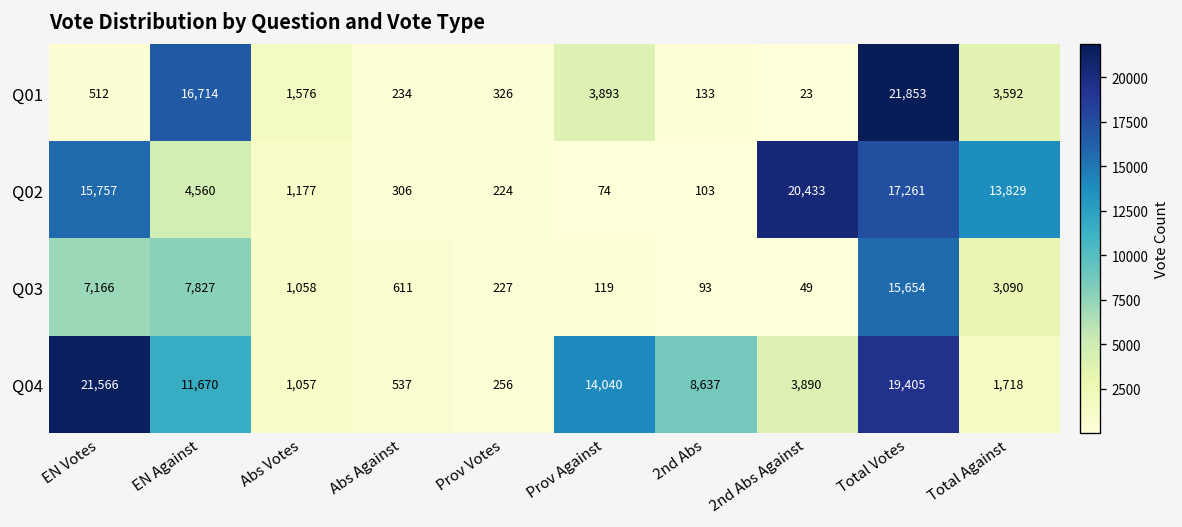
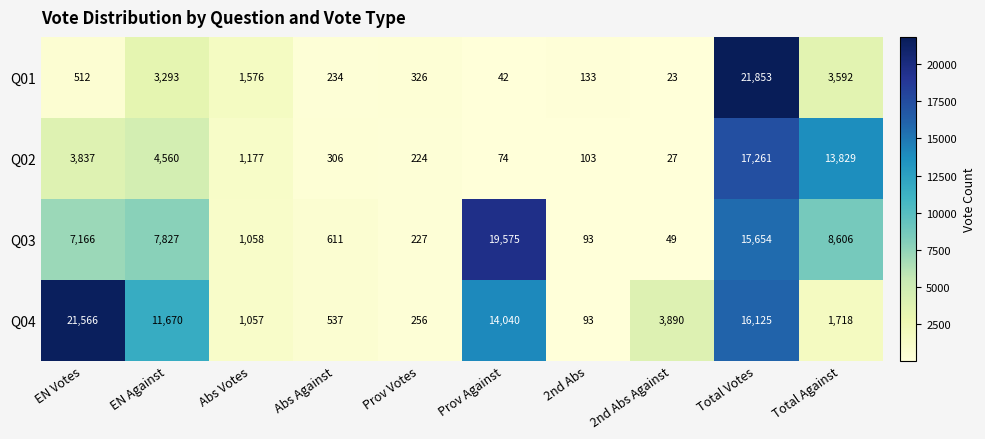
  {
    "Q01": {
      "EN Votes": "512",
-     "EN Against": "16,714",
+     "EN Against": "3,293",
      "Abs Votes": "1,576",
      "Abs Against": "234",
      "Prov Votes": "326",
-     "Prov Against": "3,893",
+     "Prov Against": "42",
      "2nd Abs": "133",
      "2nd Abs Against": "23",
      "Total Votes": "21,853",
      "Total Against": "3,592"
    },
    "Q02": {
-     "EN Votes": "15,757",
+     "EN Votes": "3,837",
      "EN Against": "4,560",
      "Abs Votes": "1,177",
      "Abs Against": "306",
      "Prov Votes": "224",
      "Prov Against": "74",
      "2nd Abs": "103",
-     "2nd Abs Against": "20,433",
+     "2nd Abs Against": "27",
      "Total Votes": "17,261",
      "Total Against": "13,829"
    },
    "Q03": {
      "EN Votes": "7,166",
      "EN Against": "7,827",
      "Abs Votes": "1,058",
      "Abs Against": "611",
      "Prov Votes": "227",
-     "Prov Against": "119",
+     "Prov Against": "19,575",
      "2nd Abs": "93",
      "2nd Abs Against": "49",
      "Total Votes": "15,654",
-     "Total Against": "3,090"
+     "Total Against": "8,606"
    },
    "Q04": {
      "EN Votes": "21,566",
      "EN Against": "11,670",
      "Abs Votes": "1,057",
      "Abs Against": "537",
      "Prov Votes": "256",
      "Prov Against": "14,040",
-     "2nd Abs": "8,637",
+     "2nd Abs": "93",
      "2nd Abs Against": "3,890",
-     "Total Votes": "19,405",
+     "Total Votes": "16,125",
      "Total Against": "1,718"
    }
  }
